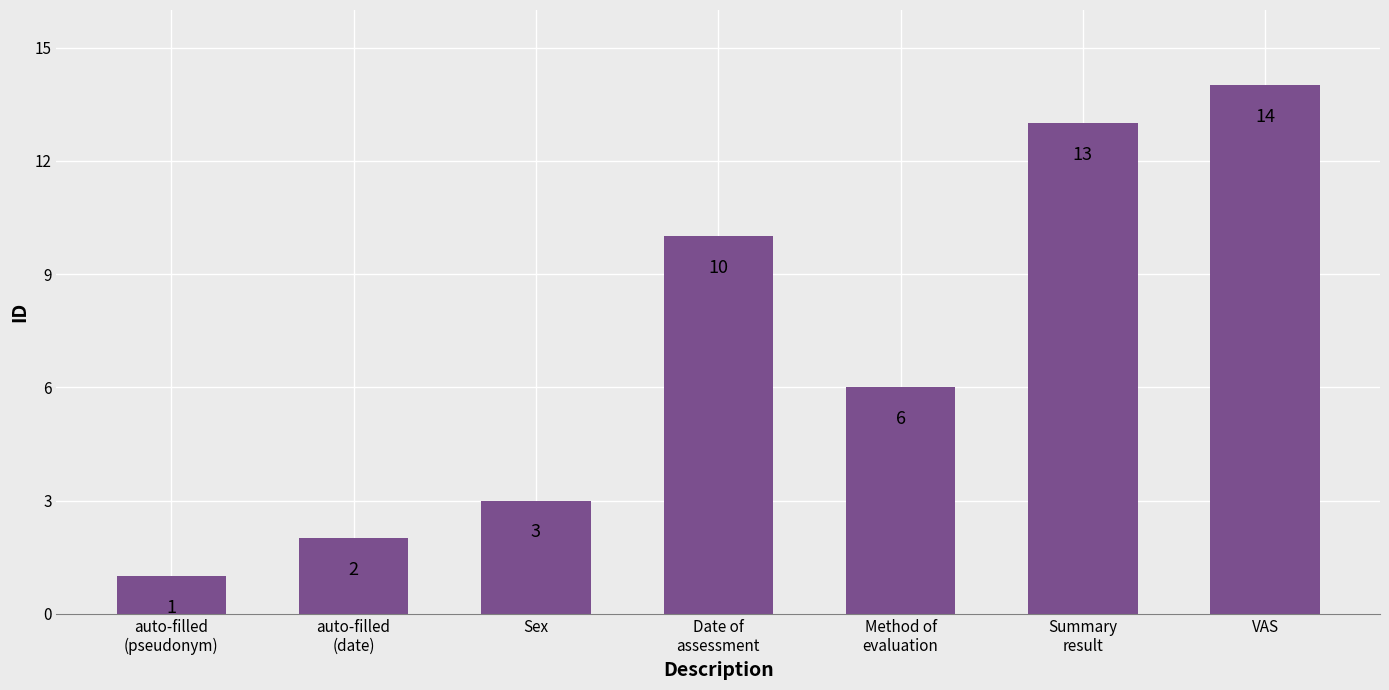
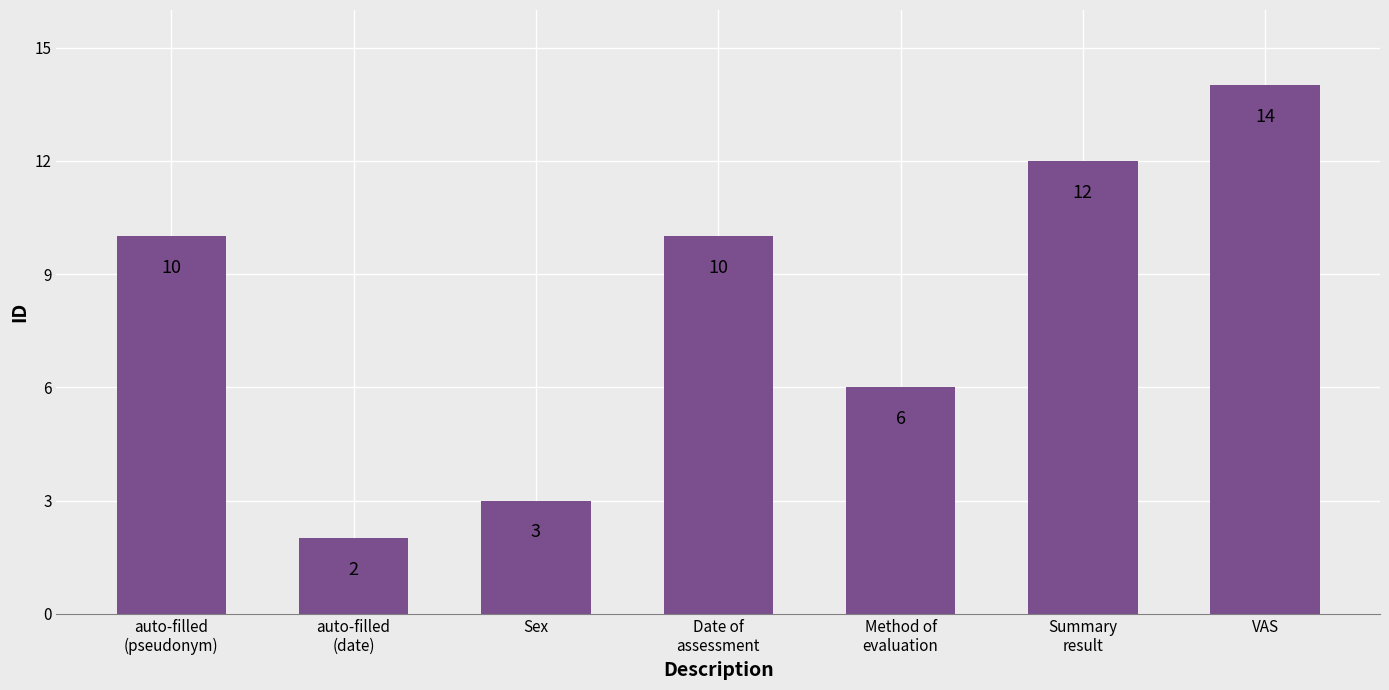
  {
-   "auto-filled (pseudonym)": 1,
+   "auto-filled (pseudonym)": 10,
    "auto-filled (date)": 2,
    "Sex": 3,
    "Date of assessment": 10,
    "Method of evaluation": 6,
-   "Summary result": 13,
+   "Summary result": 12,
    "VAS": 14
  }
